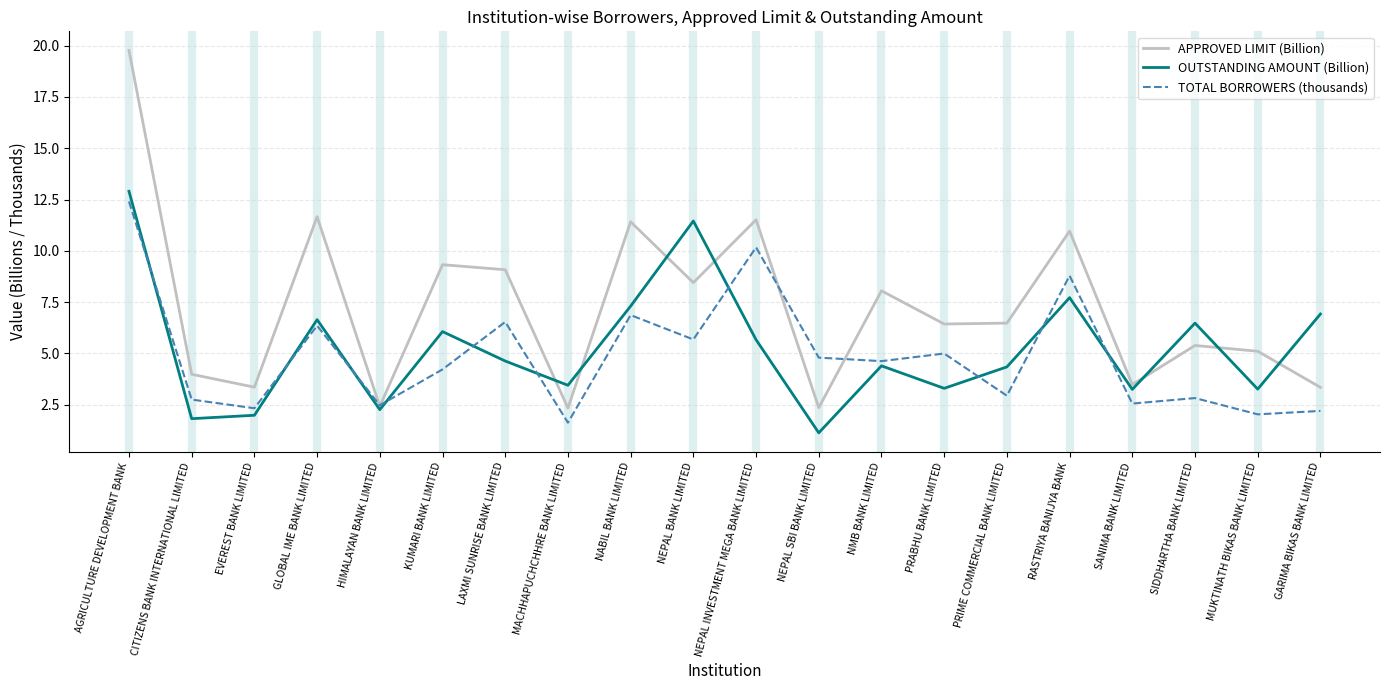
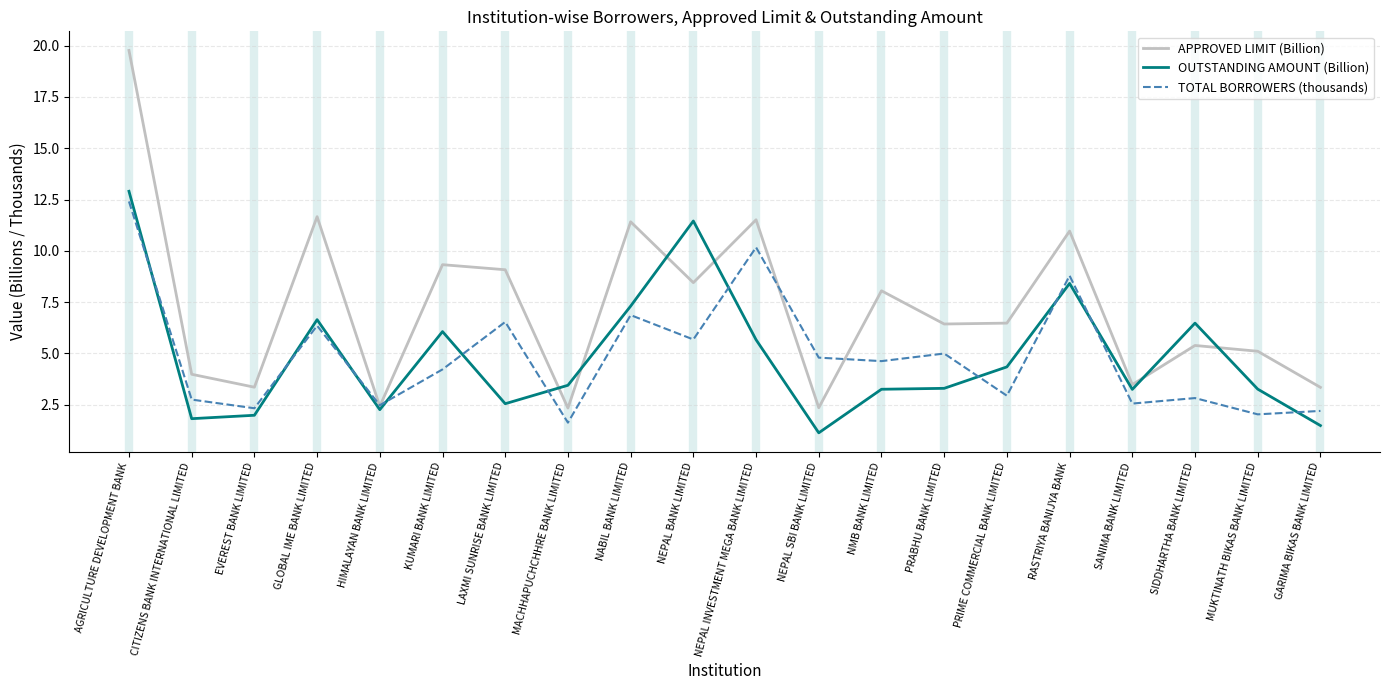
  {
    "APPROVED LIMIT (Billion)": {
      "AGRICULTURE DEVELOPMENT BANK": 19.8,
      "CITIZENS BANK INTERNATIONAL LIMITED": 4.0,
      "EVEREST BANK LIMITED": 3.4,
      "GLOBAL IME BANK LIMITED": 11.7,
      "KUMARI BANK LIMITED": 9.3,
      "LAXMI SUNRISE BANK LIMITED": 9.1,
      "MACHHAPUCHCHHRE BANK LIMITED": 2.3,
      "NABIL BANK LIMITED": 11.4,
      "NEPAL BANK LIMITED": 8.4,
      "NEPAL INVESTMENT MEGA BANK LIMITED": 11.5,
      "NEPAL SBI BANK LIMITED": 2.4,
      "NMB BANK LIMITED": 8.1,
      "PRABHU BANK LIMITED": 6.4,
      "PRIME COMMERCIAL BANK LIMITED": 6.5,
      "RASTRIYA BANIJYA BANK": 11.0,
      "SANIMA BANK LIMITED": 3.5,
      "SIDDHARTHA BANK LIMITED": 5.4,
      "MUKTINATH BIKAS BANK LIMITED": 5.1,
      "GARIMA BIKAS BANK LIMITED": 3.3
    },
    "OUTSTANDING AMOUNT (Billion)": {
      "AGRICULTURE DEVELOPMENT BANK": 12.9,
      "CITIZENS BANK INTERNATIONAL LIMITED": 1.8,
      "EVEREST BANK LIMITED": 2.0,
      "GLOBAL IME BANK LIMITED": 6.6,
      "HIMALAYAN BANK LIMITED": 2.3,
      "KUMARI BANK LIMITED": 6.1,
-     "LAXMI SUNRISE BANK LIMITED": 4.6,
+     "LAXMI SUNRISE BANK LIMITED": 2.6,
      "MACHHAPUCHCHHRE BANK LIMITED": 3.4,
      "NABIL BANK LIMITED": 7.3,
      "NEPAL BANK LIMITED": 11.5,
      "NEPAL INVESTMENT MEGA BANK LIMITED": 5.7,
      "NEPAL SBI BANK LIMITED": 1.1,
-     "NMB BANK LIMITED": 4.4,
+     "NMB BANK LIMITED": 3.3,
      "PRABHU BANK LIMITED": 3.3,
      "PRIME COMMERCIAL BANK LIMITED": 4.3,
-     "RASTRIYA BANIJYA BANK": 7.7,
+     "RASTRIYA BANIJYA BANK": 8.4,
      "SANIMA BANK LIMITED": 3.2,
      "SIDDHARTHA BANK LIMITED": 6.5,
      "MUKTINATH BIKAS BANK LIMITED": 3.3,
-     "GARIMA BIKAS BANK LIMITED": 6.9
+     "GARIMA BIKAS BANK LIMITED": 1.5
    },
    "TOTAL BORROWERS (thousands)": {
      "AGRICULTURE DEVELOPMENT BANK": 12.4,
      "CITIZENS BANK INTERNATIONAL LIMITED": 2.8,
      "EVEREST BANK LIMITED": 2.3,
      "GLOBAL IME BANK LIMITED": 6.4,
      "KUMARI BANK LIMITED": 4.2,
      "LAXMI SUNRISE BANK LIMITED": 6.5,
      "MACHHAPUCHCHHRE BANK LIMITED": 1.6,
      "NABIL BANK LIMITED": 6.9,
      "NEPAL BANK LIMITED": 5.7,
      "NEPAL INVESTMENT MEGA BANK LIMITED": 10.2,
      "NEPAL SBI BANK LIMITED": 4.8,
      "NMB BANK LIMITED": 4.6,
      "PRABHU BANK LIMITED": 5.0,
      "PRIME COMMERCIAL BANK LIMITED": 2.9,
      "RASTRIYA BANIJYA BANK": 8.8,
      "SANIMA BANK LIMITED": 2.6,
      "SIDDHARTHA BANK LIMITED": 2.8,
      "MUKTINATH BIKAS BANK LIMITED": 2.0,
      "GARIMA BIKAS BANK LIMITED": 2.2
    }
  }
